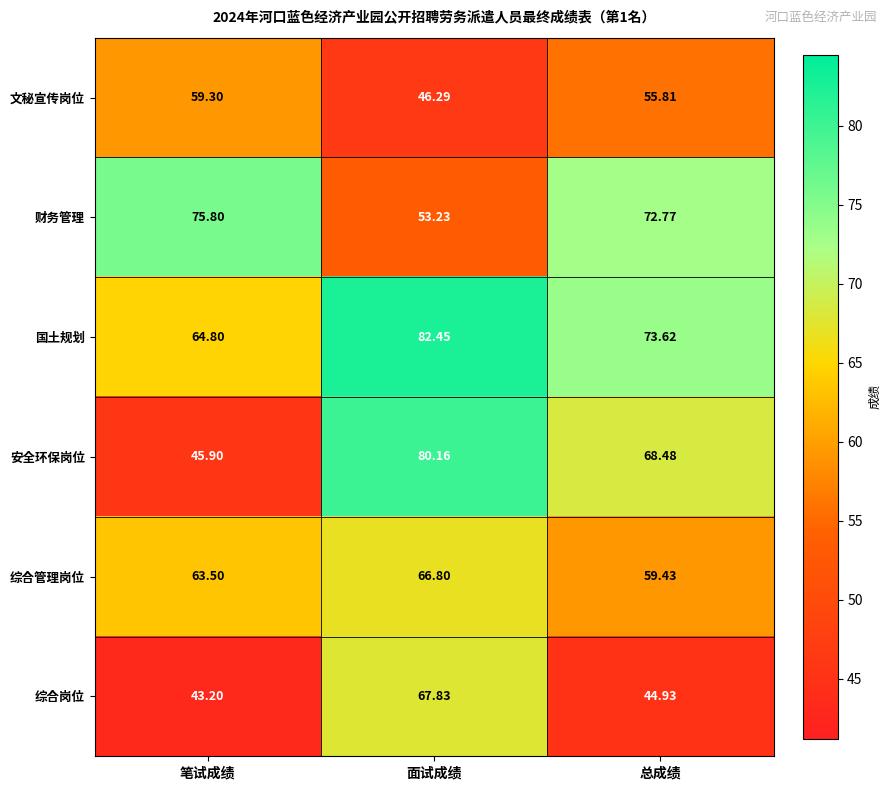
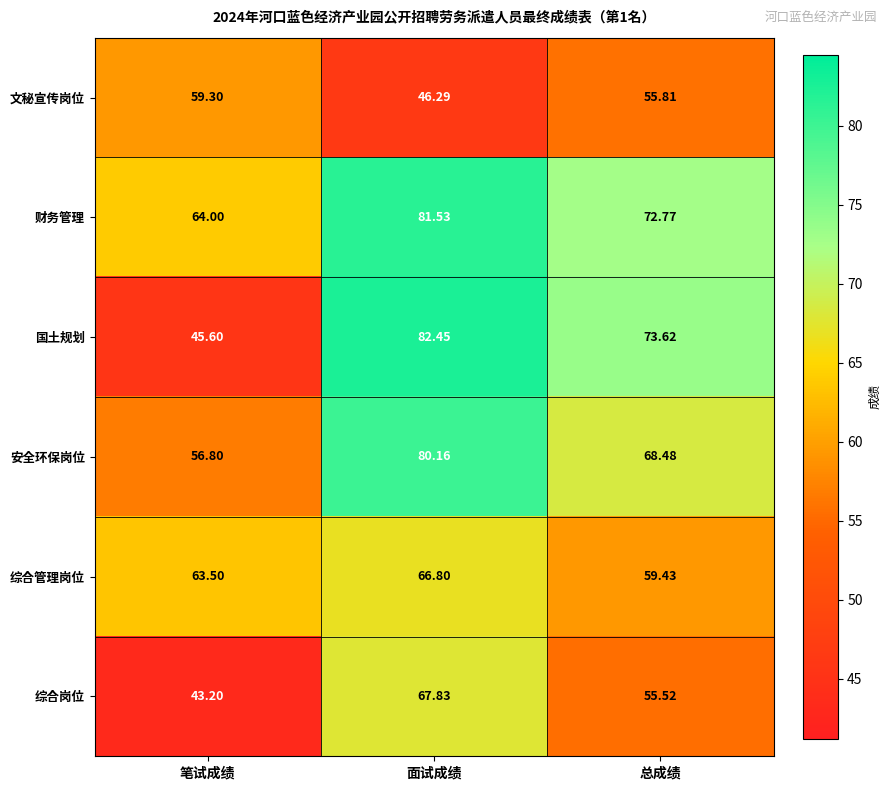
  {
    "文秘宣传岗位": {
      "笔试成绩": 59.30,
      "面试成绩": 46.29,
      "总成绩": 55.81
    },
    "财务管理": {
-     "笔试成绩": 75.80,
-     "面试成绩": 53.23,
+     "笔试成绩": 64.00,
+     "面试成绩": 81.53,
      "总成绩": 72.77
    },
    "国土规划": {
-     "笔试成绩": 64.80,
+     "笔试成绩": 45.60,
      "面试成绩": 82.45,
      "总成绩": 73.62
    },
    "安全环保岗位": {
-     "笔试成绩": 45.90,
+     "笔试成绩": 56.80,
      "面试成绩": 80.16,
      "总成绩": 68.48
    },
    "综合管理岗位": {
      "笔试成绩": 63.50,
      "面试成绩": 66.80,
      "总成绩": 59.43
    },
    "综合岗位": {
      "笔试成绩": 43.20,
      "面试成绩": 67.83,
-     "总成绩": 44.93
+     "总成绩": 55.52
    }
  }
